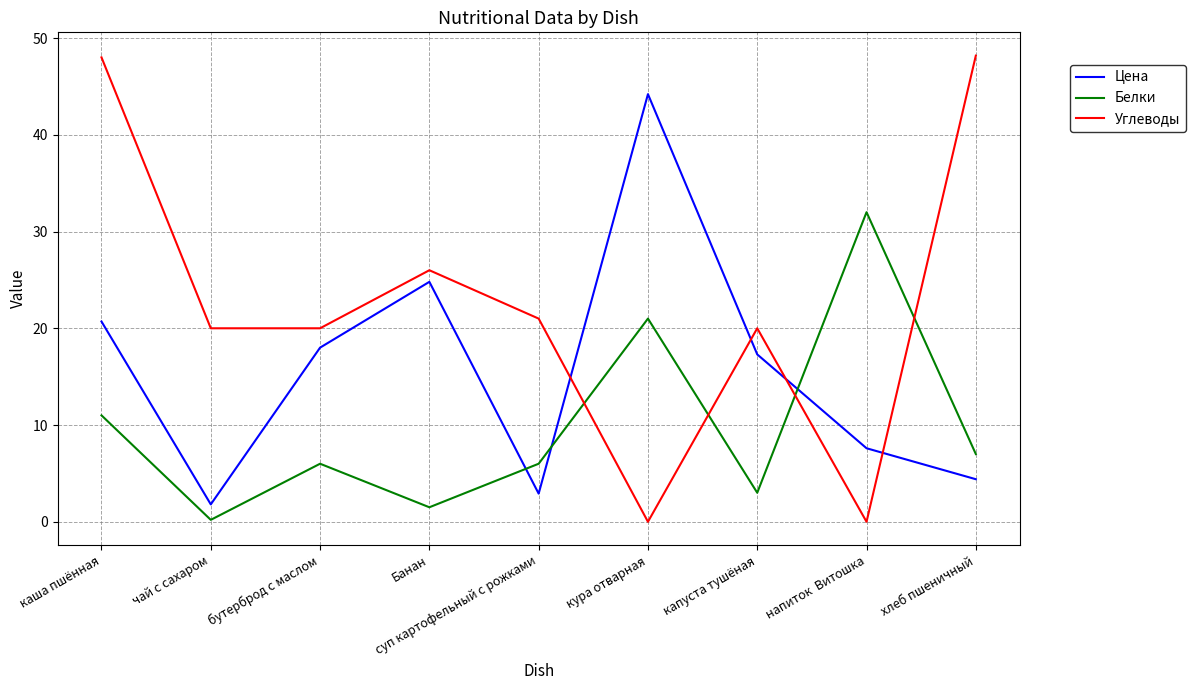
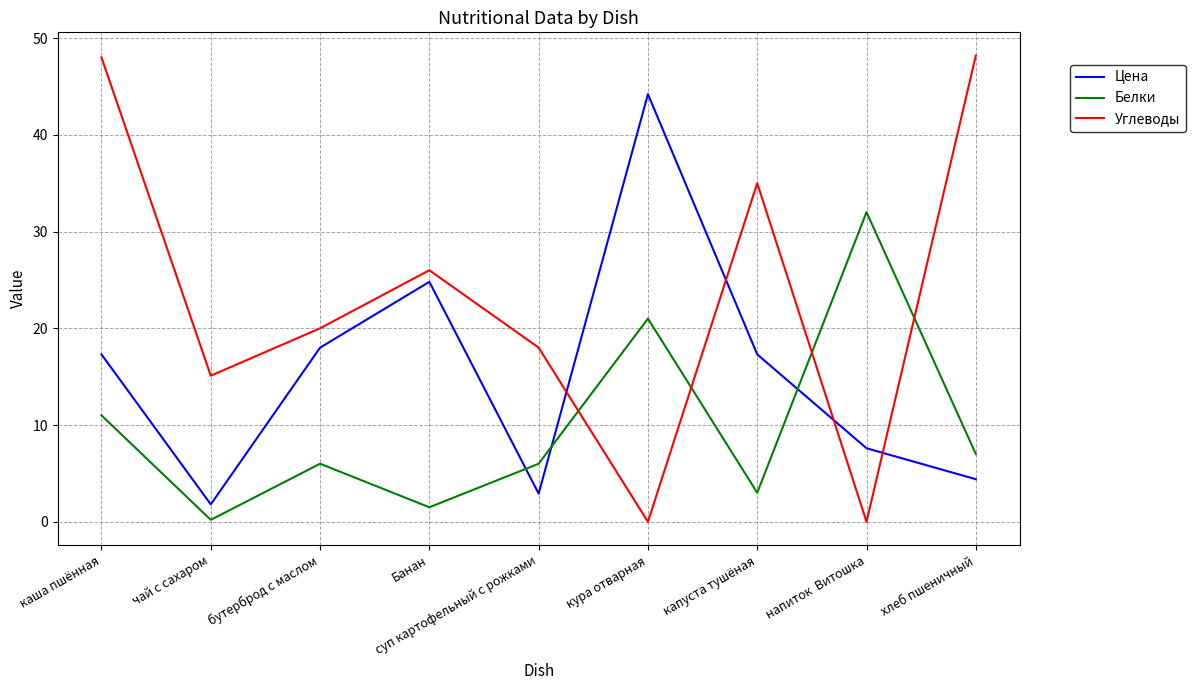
  {
    "Цена": {
-     "каша пшённая": 21,
+     "каша пшённая": 17,
      "чай с сахаром": 2,
      "бутерброд с маслом": 18,
      "Банан": 25,
      "суп картофельный с рожками": 3,
      "кура отварная": 44,
      "капуста тушёная": 17,
      "напиток Витошка": 8,
      "хлеб пшеничный": 4
    },
    "Белки": {
      "каша пшённая": 11,
      "чай с сахаром": 0,
      "бутерброд с маслом": 6,
      "Банан": 2,
      "суп картофельный с рожками": 6,
      "кура отварная": 21,
      "капуста тушёная": 3,
      "напиток Витошка": 32,
      "хлеб пшеничный": 7
    },
    "Углеводы": {
      "каша пшённая": 48,
-     "чай с сахаром": 20,
+     "чай с сахаром": 15,
      "бутерброд с маслом": 20,
      "Банан": 26,
-     "суп картофельный с рожками": 21,
+     "суп картофельный с рожками": 18,
      "кура отварная": 0,
-     "капуста тушёная": 20,
+     "капуста тушёная": 35,
      "напиток Витошка": 0,
      "хлеб пшеничный": 48
    }
  }
